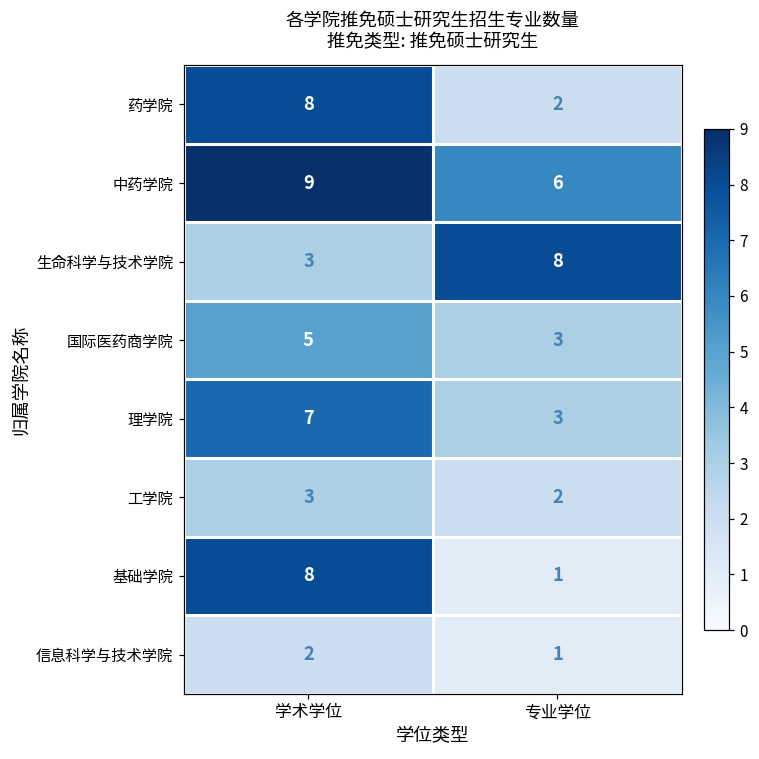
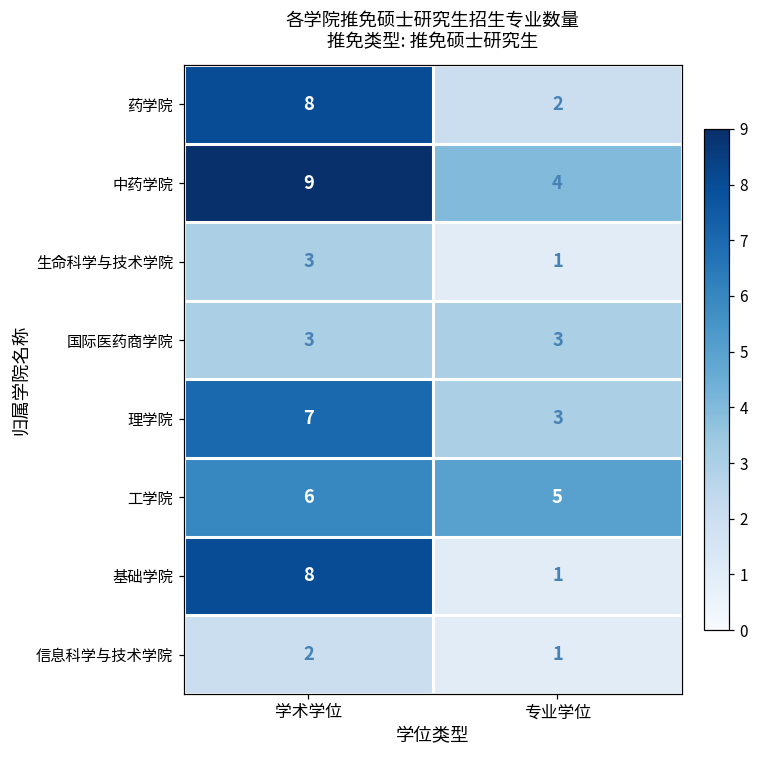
  {
    "药学院": {
      "学术学位": 8,
      "专业学位": 2
    },
    "中药学院": {
      "学术学位": 9,
-     "专业学位": 6
+     "专业学位": 4
    },
    "生命科学与技术学院": {
      "学术学位": 3,
-     "专业学位": 8
+     "专业学位": 1
    },
    "国际医药商学院": {
-     "学术学位": 5,
+     "学术学位": 3,
      "专业学位": 3
    },
    "理学院": {
      "学术学位": 7,
      "专业学位": 3
    },
    "工学院": {
-     "学术学位": 3,
-     "专业学位": 2
+     "学术学位": 6,
+     "专业学位": 5
    },
    "基础学院": {
      "学术学位": 8,
      "专业学位": 1
    },
    "信息科学与技术学院": {
      "学术学位": 2,
      "专业学位": 1
    }
  }
